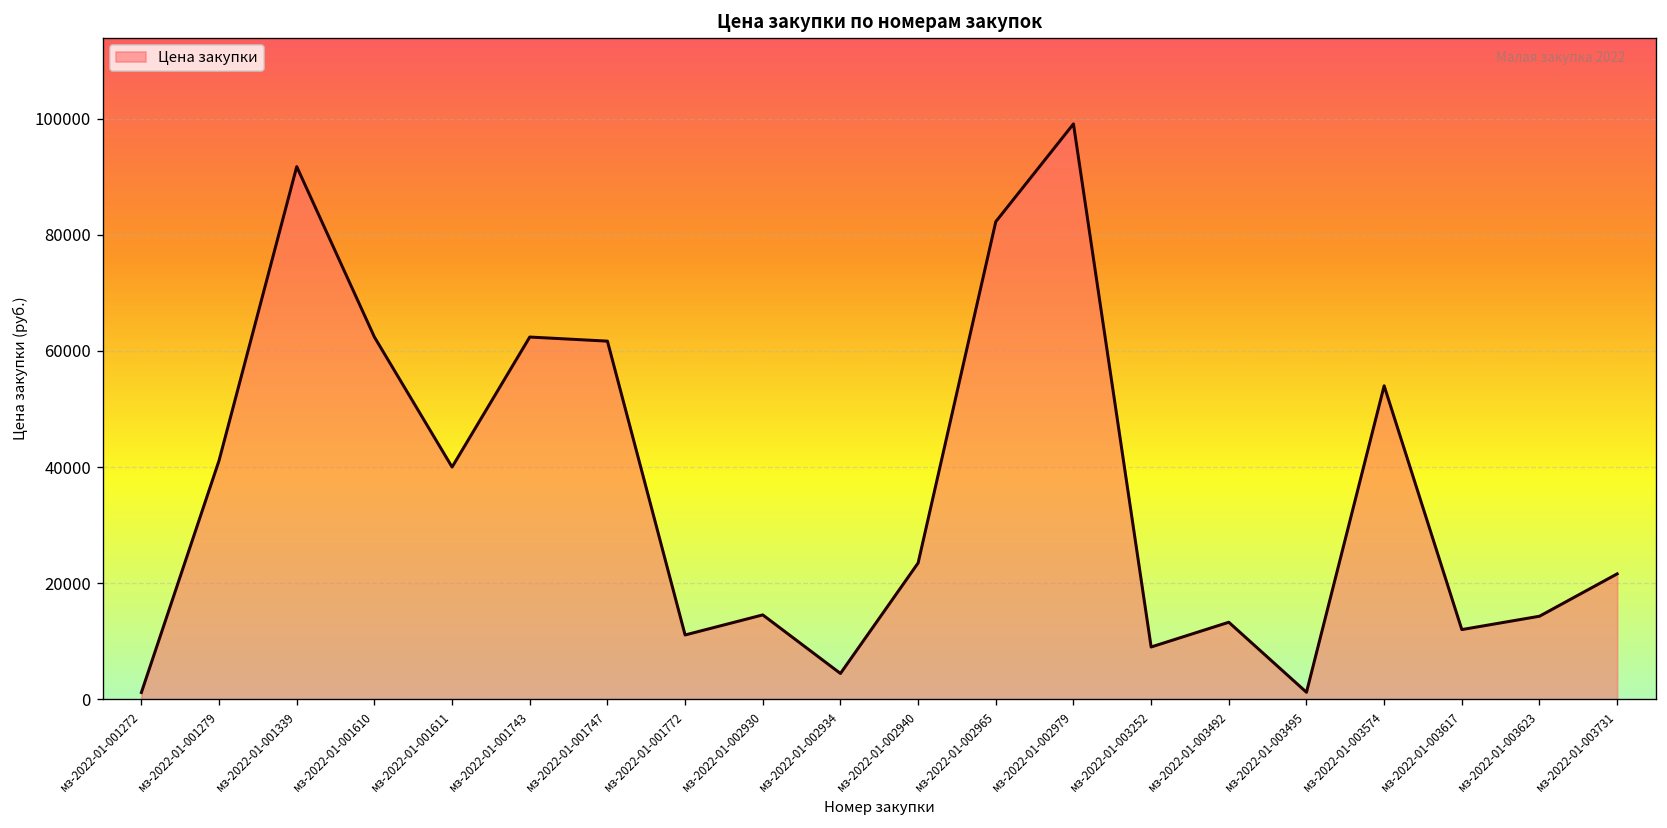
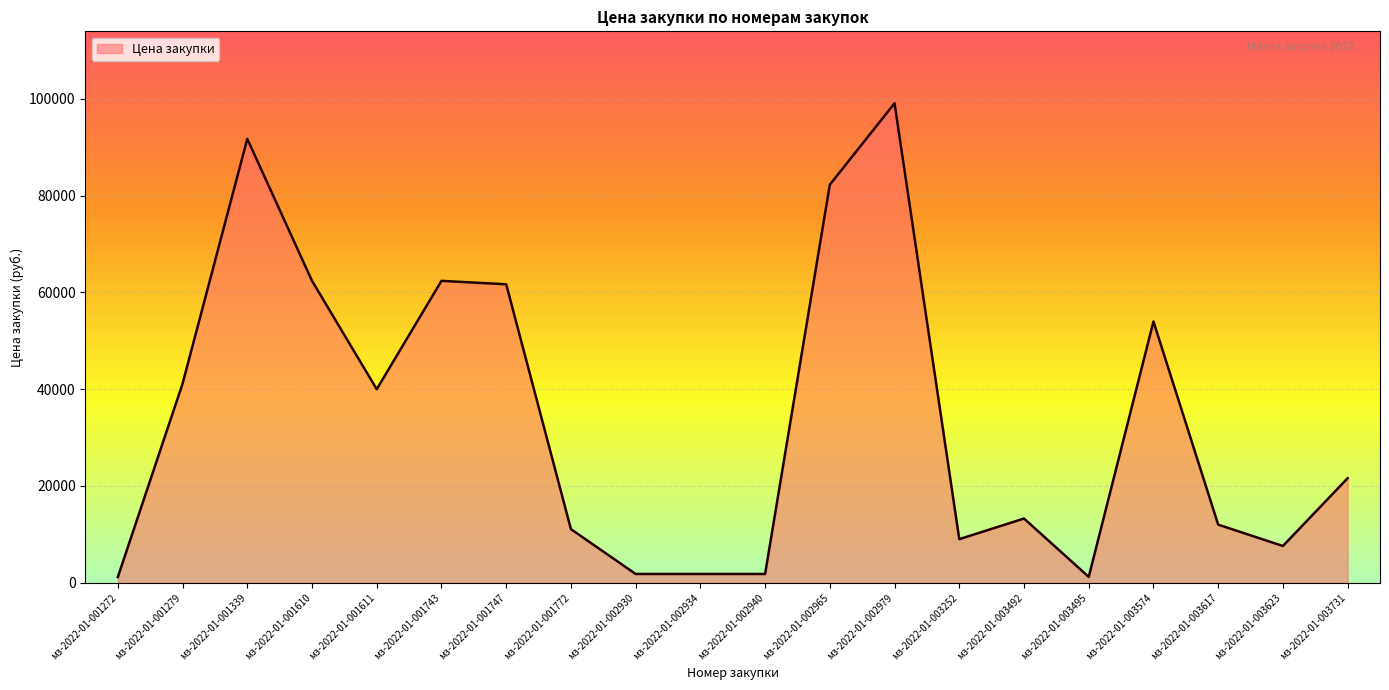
  {
    "мз-2022-01-001272": 1000,
    "мз-2022-01-001279": 41000,
    "мз-2022-01-001339": 92000,
    "мз-2022-01-001610": 62000,
    "мз-2022-01-001611": 40000,
    "мз-2022-01-001743": 62000,
    "мз-2022-01-001747": 62000,
    "мз-2022-01-001772": 11000,
-   "мз-2022-01-002930": 15000,
-   "мз-2022-01-002934": 4000,
-   "мз-2022-01-002940": 23000,
+   "мз-2022-01-002930": 2000,
+   "мз-2022-01-002934": 2000,
+   "мз-2022-01-002940": 2000,
    "мз-2022-01-002965": 82000,
    "мз-2022-01-002979": 99000,
    "мз-2022-01-003252": 9000,
    "мз-2022-01-003492": 13000,
    "мз-2022-01-003495": 1000,
    "мз-2022-01-003574": 54000,
    "мз-2022-01-003617": 12000,
-   "мз-2022-01-003623": 14000,
+   "мз-2022-01-003623": 8000,
    "мз-2022-01-003731": 22000
  }
